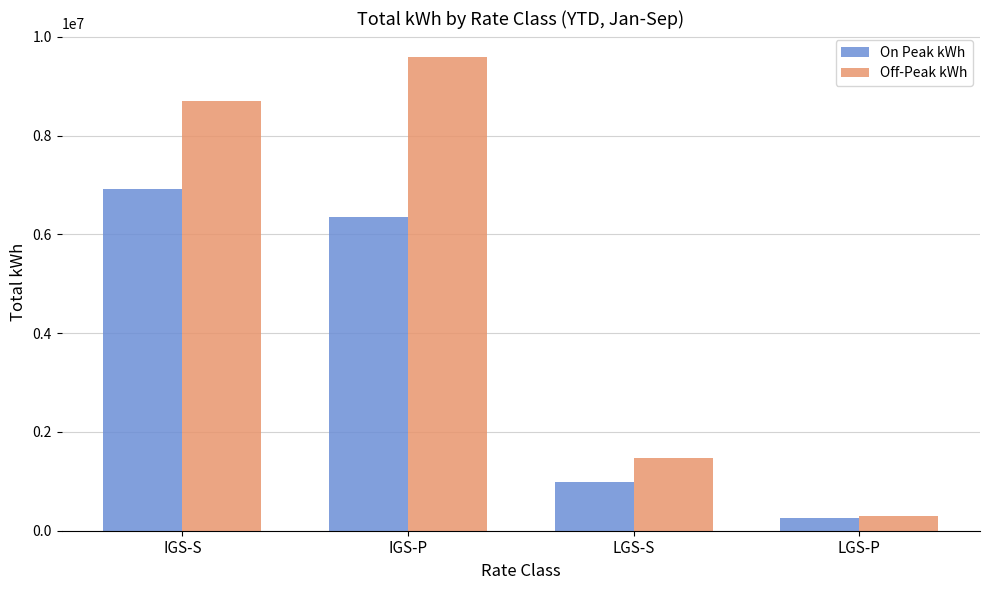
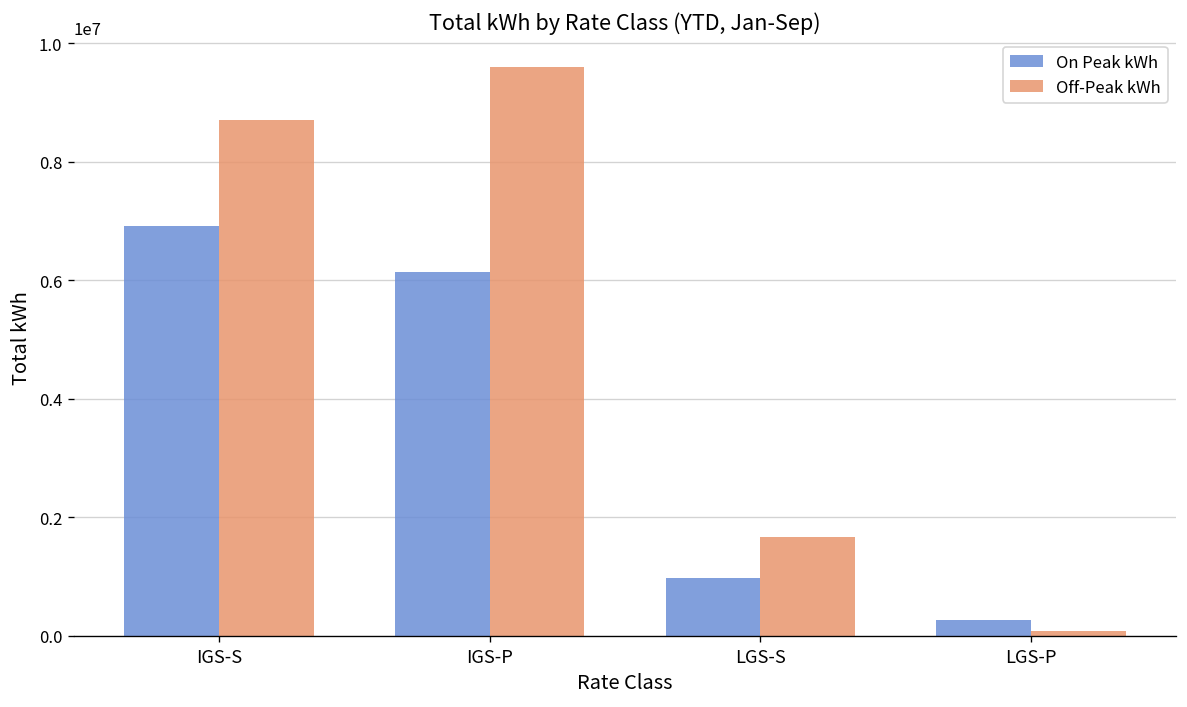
  {
    "On Peak kWh": {
      "IGS-S": 6900000,
-     "IGS-P": 6400000,
+     "IGS-P": 6100000,
      "LGS-S": 1000000,
      "LGS-P": 300000
    },
    "Off-Peak kWh": {
      "IGS-S": 8700000,
      "IGS-P": 9600000,
-     "LGS-S": 1500000,
-     "LGS-P": 300000
+     "LGS-S": 1700000,
+     "LGS-P": 100000
    }
  }
